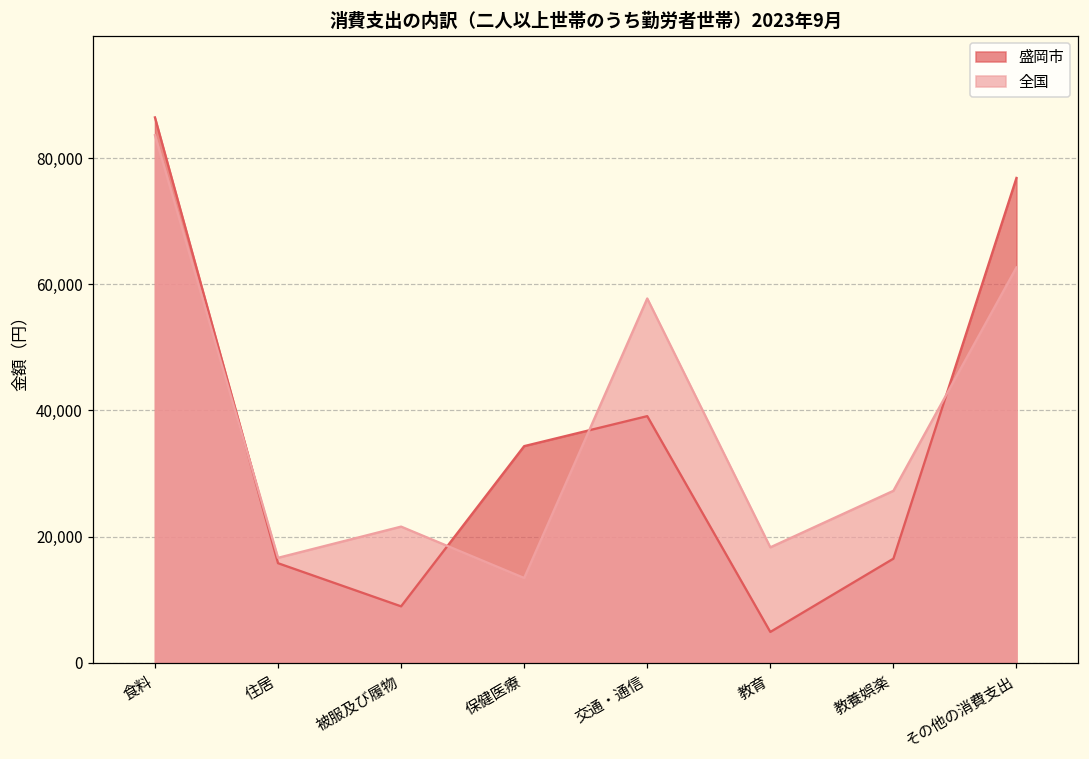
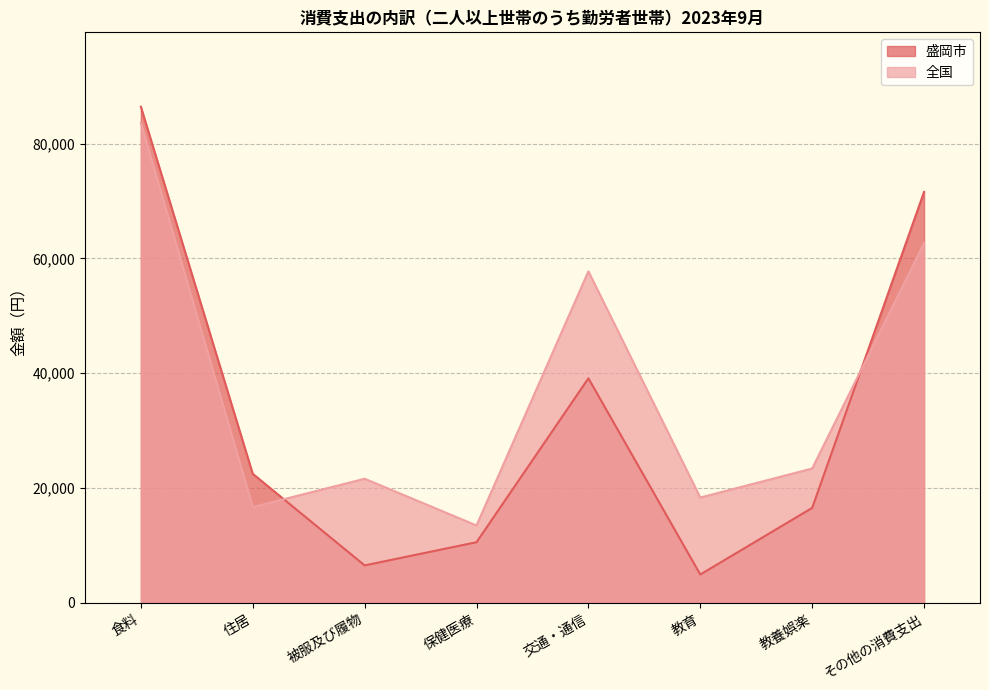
  {
    "盛岡市": {
      "食料": "86,000",
-     "住居": "16,000",
-     "被服及び履物": "9,000",
-     "保健医療": "34,000",
+     "住居": "22,000",
+     "被服及び履物": "6,000",
+     "保健医療": "11,000",
      "交通・通信": "39,000",
      "教育": "5,000",
      "教養娯楽": "17,000",
-     "その他の消費支出": "77,000"
+     "その他の消費支出": "72,000"
    },
    "全国": {
      "食料": "84,000",
      "住居": "17,000",
      "被服及び履物": "22,000",
      "保健医療": "13,000",
      "交通・通信": "58,000",
      "教育": "18,000",
-     "教養娯楽": "27,000",
+     "教養娯楽": "23,000",
      "その他の消費支出": "63,000"
    }
  }
